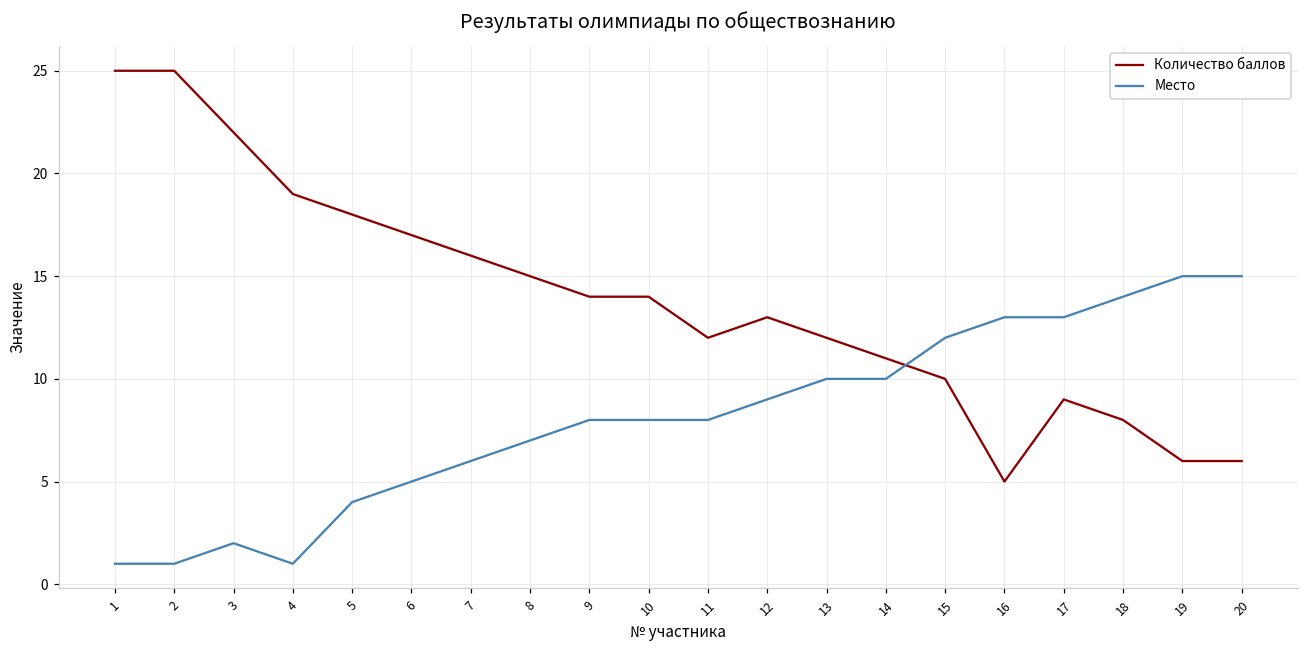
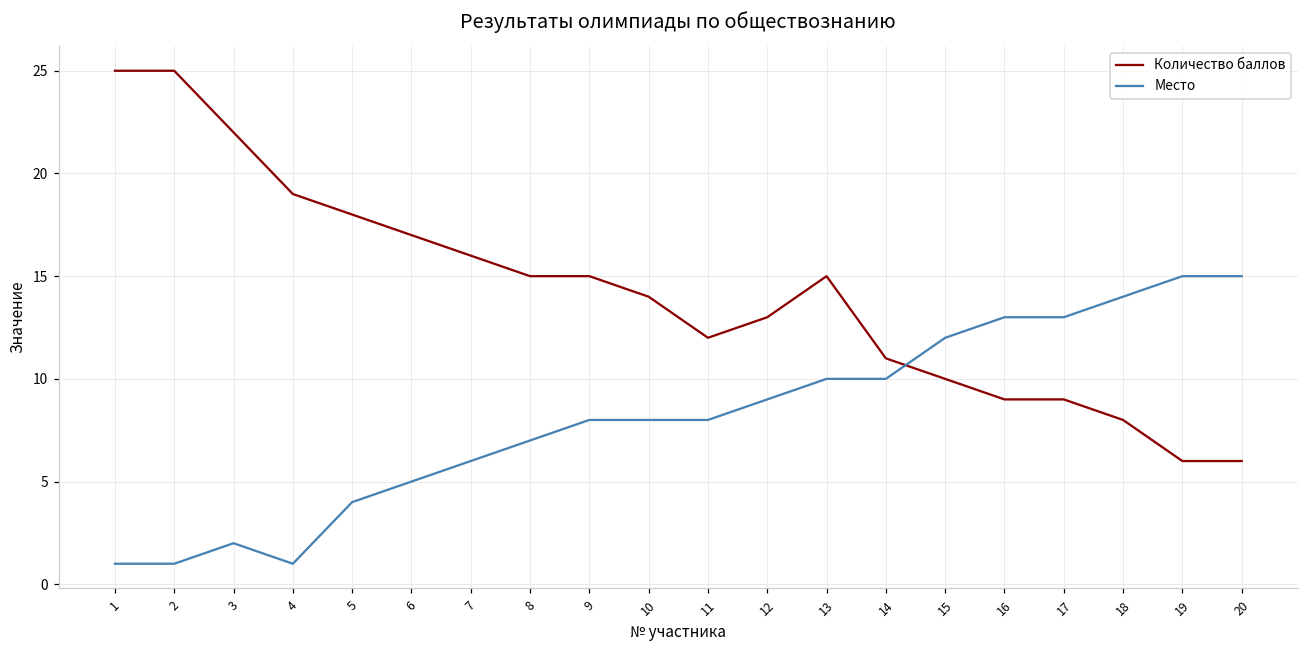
  {
    "Количество баллов": {
      "1": 25,
      "2": 25,
      "3": 22,
      "4": 19,
      "5": 18,
      "6": 17,
      "7": 16,
      "8": 15,
-     "9": 14,
+     "9": 15,
      "10": 14,
      "11": 12,
      "12": 13,
-     "13": 12,
+     "13": 15,
      "14": 11,
      "15": 10,
-     "16": 5,
+     "16": 9,
      "17": 9,
      "18": 8,
      "19": 6,
      "20": 6
    },
    "Место": {
      "1": 1,
      "2": 1,
      "3": 2,
      "4": 1,
      "5": 4,
      "6": 5,
      "7": 6,
      "8": 7,
      "9": 8,
      "10": 8,
      "11": 8,
      "12": 9,
      "13": 10,
      "14": 10,
      "15": 12,
      "16": 13,
      "17": 13,
      "18": 14,
      "19": 15,
      "20": 15
    }
  }
